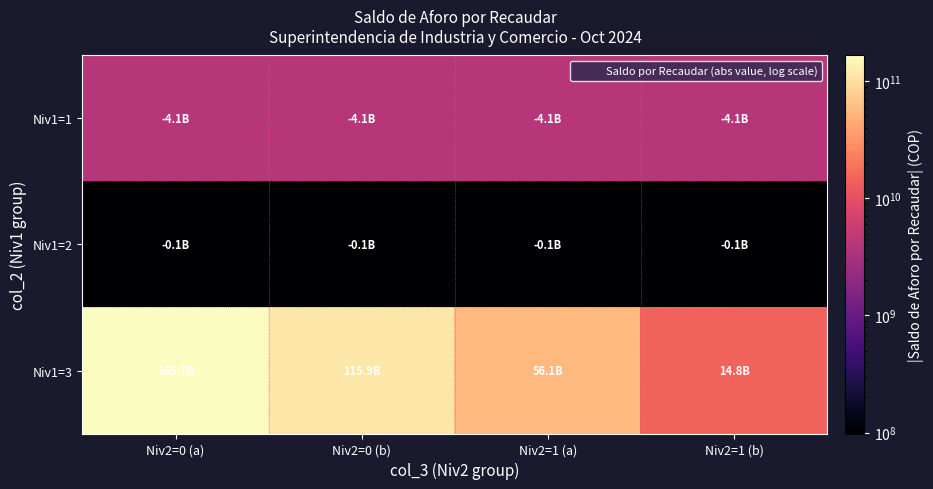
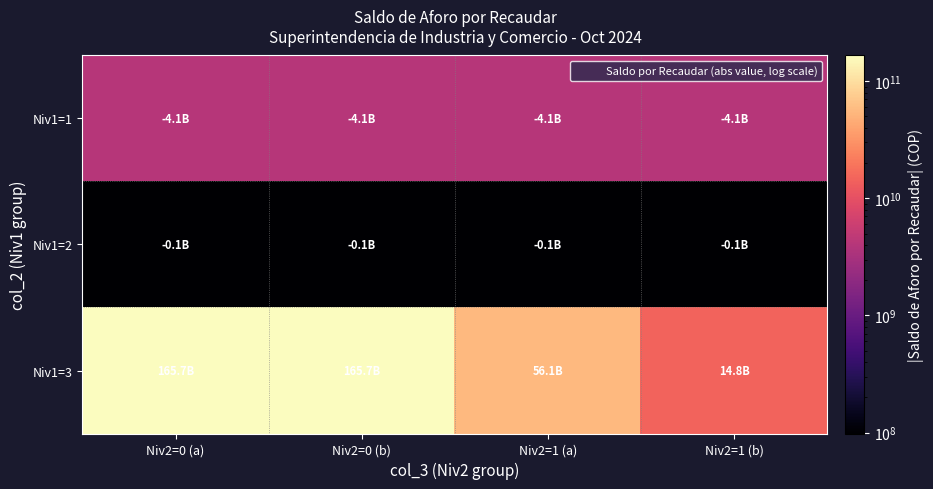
  {
    "Niv1=1": {
      "Niv2=0 (a)": "-4.1B",
      "Niv2=0 (b)": "-4.1B",
      "Niv2=1 (a)": "-4.1B",
      "Niv2=1 (b)": "-4.1B"
    },
    "Niv1=2": {
      "Niv2=0 (a)": "-0.1B",
      "Niv2=0 (b)": "-0.1B",
      "Niv2=1 (a)": "-0.1B",
      "Niv2=1 (b)": "-0.1B"
    },
    "Niv1=3": {
      "Niv2=0 (a)": "165.7B",
-     "Niv2=0 (b)": "115.9B",
+     "Niv2=0 (b)": "165.7B",
      "Niv2=1 (a)": "56.1B",
      "Niv2=1 (b)": "14.8B"
    }
  }
